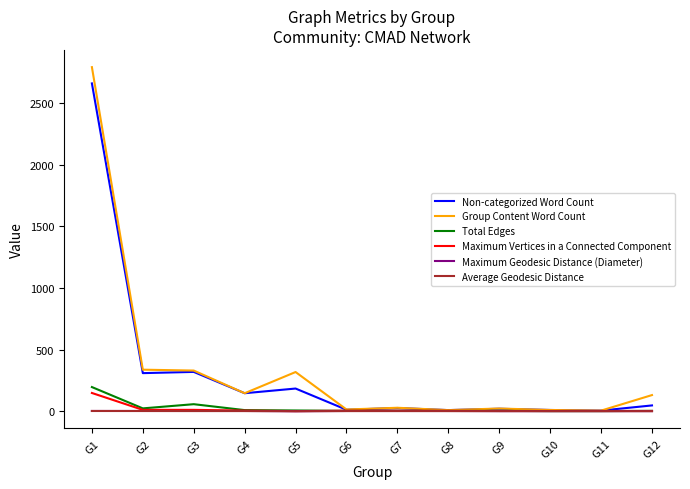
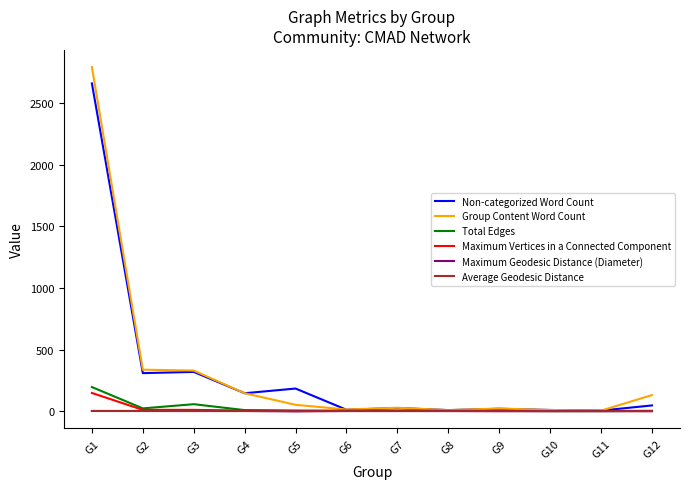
  {
    "Non-categorized Word Count": {
      "G1": 2660,
      "G2": 310,
      "G5": 180,
      "G12": 50
    },
    "Group Content Word Count": {
      "G1": 2790,
      "G2": 340,
-     "G5": 320,
+     "G5": 50,
      "G12": 130
    },
    "Total Edges": {
      "G1": 200,
      "G3": 60
    },
    "Maximum Vertices in a Connected Component": {
      "G1": 150
    },
    "Average Geodesic Distance": {
      "G1": 0
    }
  }
